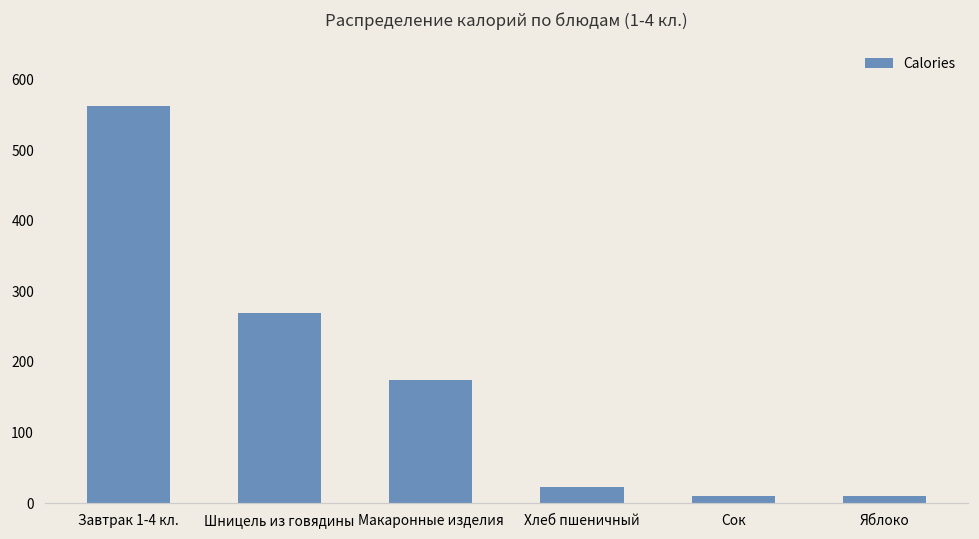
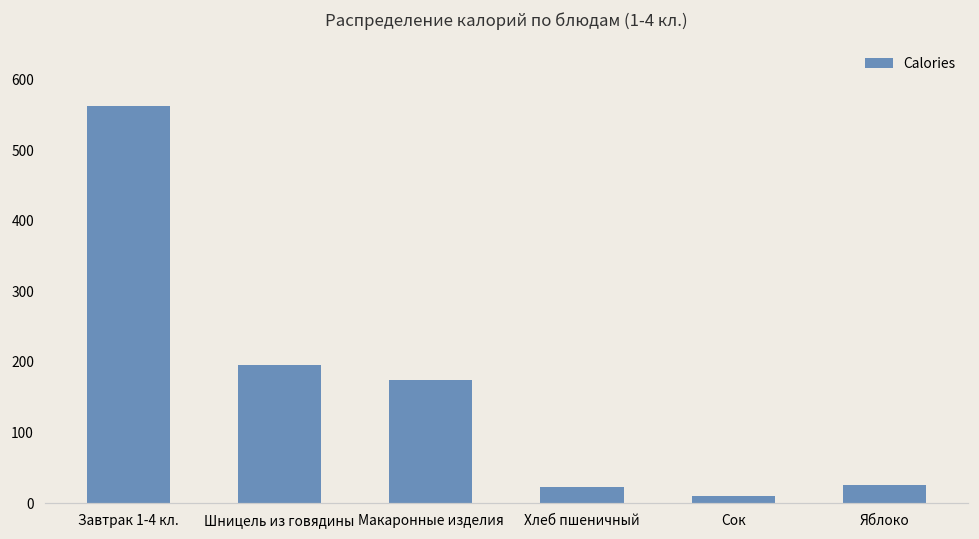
  {
    "Завтрак 1-4 кл.": 560,
-   "Шницель из говядины": 270,
+   "Шницель из говядины": 200,
    "Макаронные изделия": 180,
    "Хлеб пшеничный": 20,
    "Сок": 10,
-   "Яблоко": 10
+   "Яблоко": 30
  }
